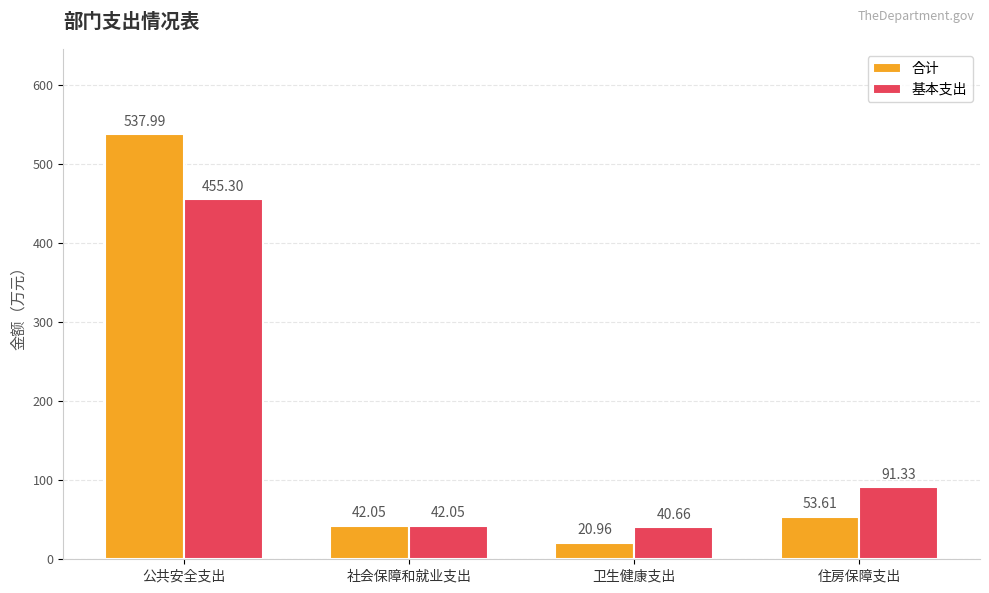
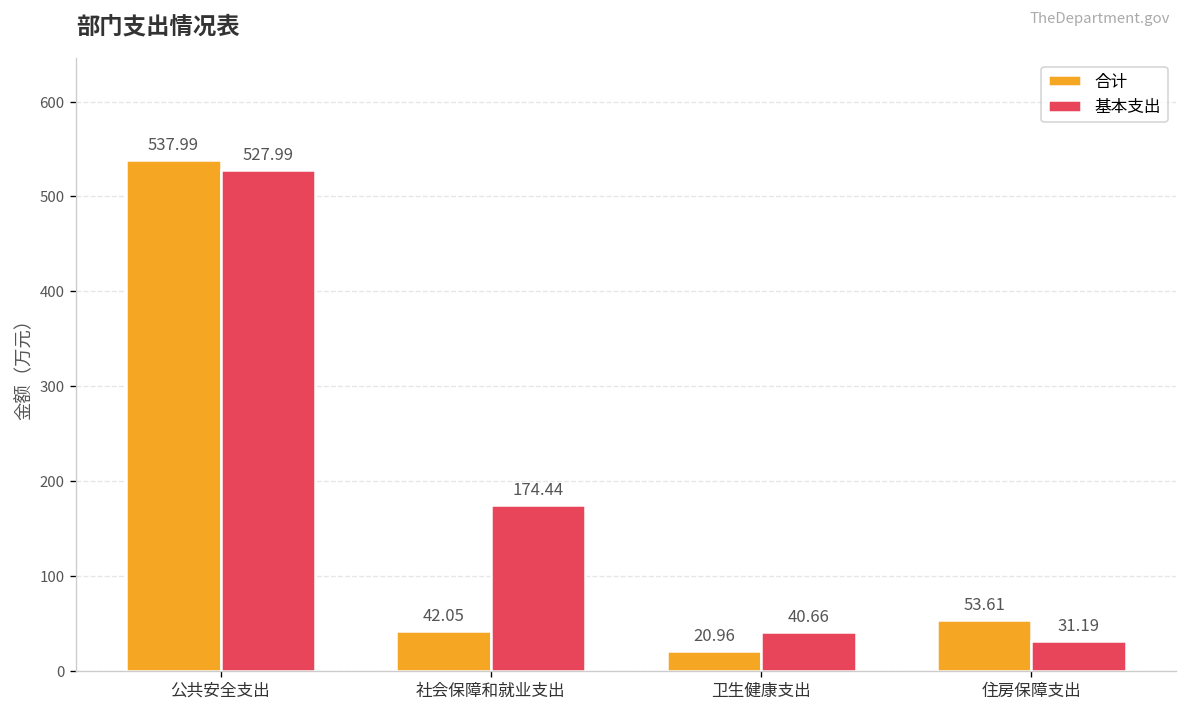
  {
    "合计": {
      "公共安全支出": 537.99,
      "社会保障和就业支出": 42.05,
      "卫生健康支出": 20.96,
      "住房保障支出": 53.61
    },
    "基本支出": {
-     "公共安全支出": 455.30,
-     "社会保障和就业支出": 42.05,
+     "公共安全支出": 527.99,
+     "社会保障和就业支出": 174.44,
      "卫生健康支出": 40.66,
-     "住房保障支出": 91.33
+     "住房保障支出": 31.19
    }
  }
